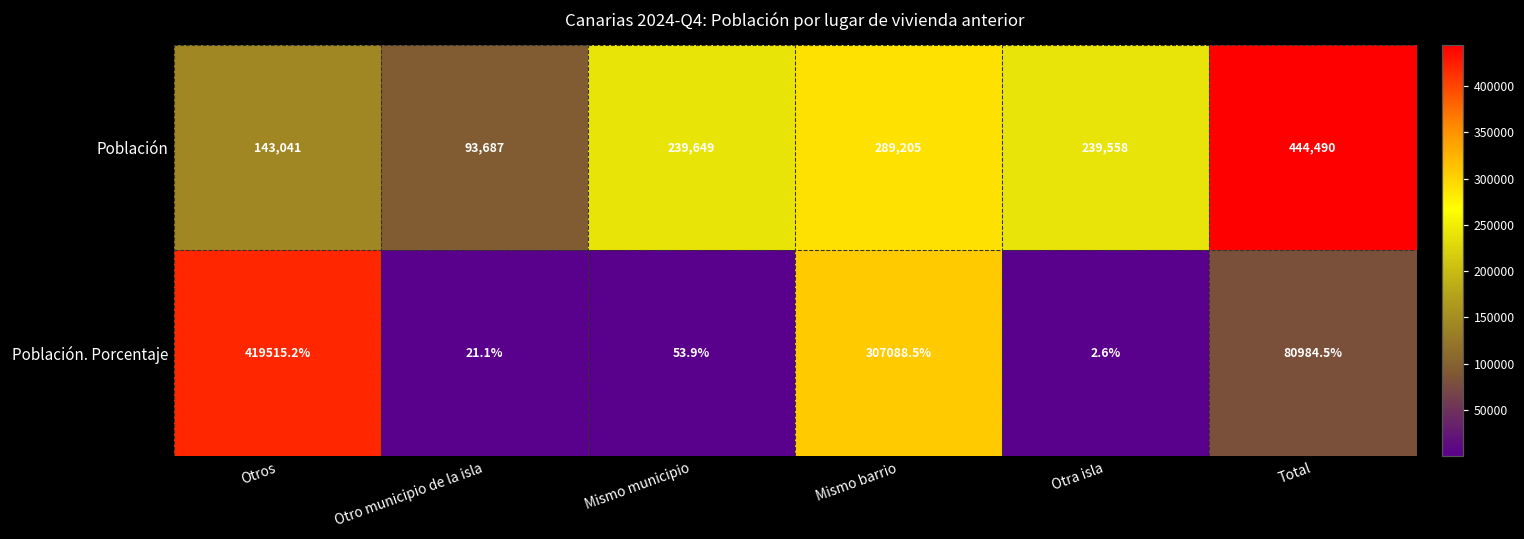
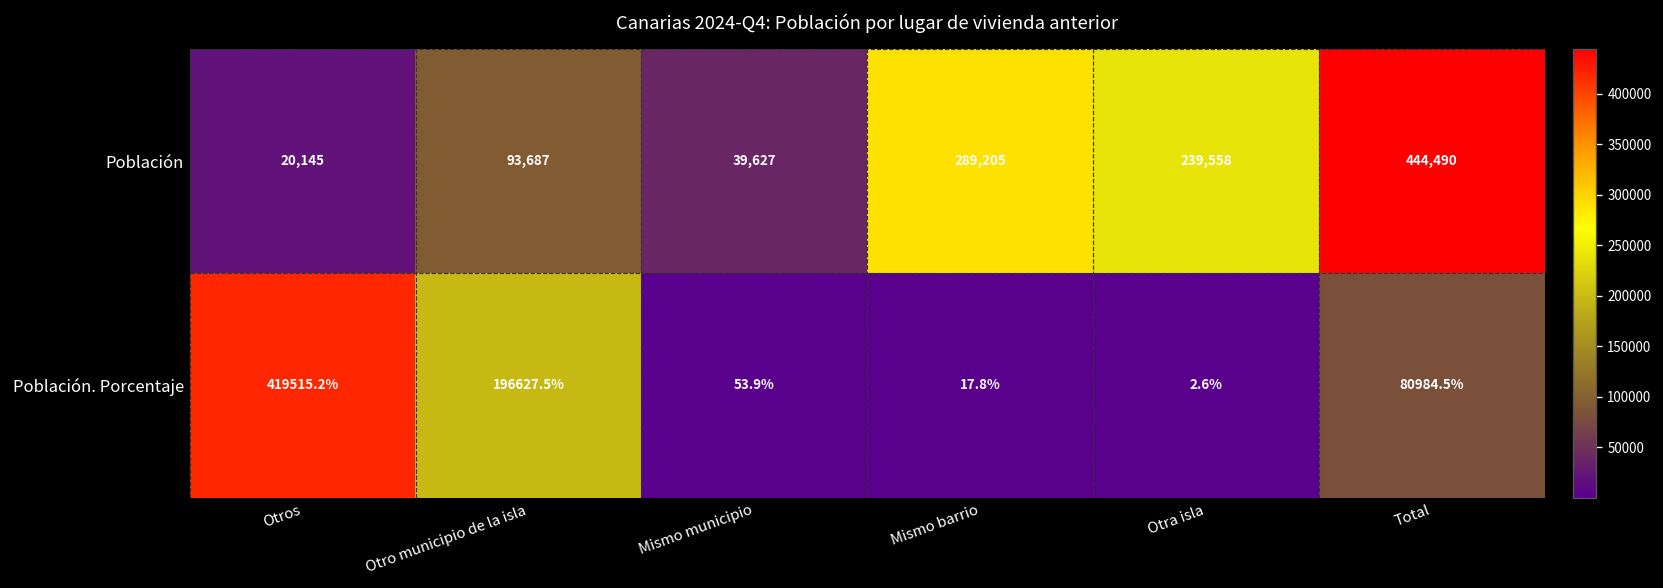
  {
    "Población": {
-     "Otros": "143,041",
+     "Otros": "20,145",
      "Otro municipio de la isla": "93,687",
-     "Mismo municipio": "239,649",
+     "Mismo municipio": "39,627",
      "Mismo barrio": "289,205",
      "Otra isla": "239,558",
      "Total": "444,490"
    },
    "Población. Porcentaje": {
      "Otros": "419515.2%",
-     "Otro municipio de la isla": "21.1%",
+     "Otro municipio de la isla": "196627.5%",
      "Mismo municipio": "53.9%",
-     "Mismo barrio": "307088.5%",
+     "Mismo barrio": "17.8%",
      "Otra isla": "2.6%",
      "Total": "80984.5%"
    }
  }
